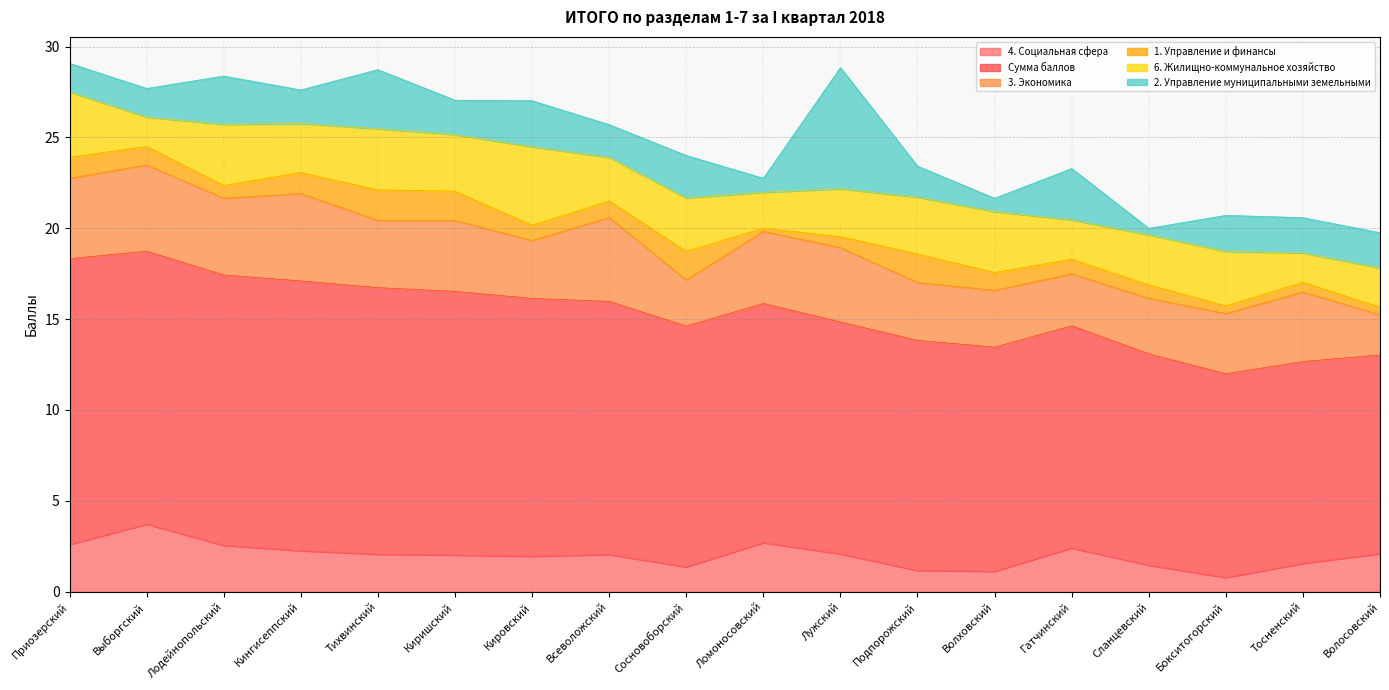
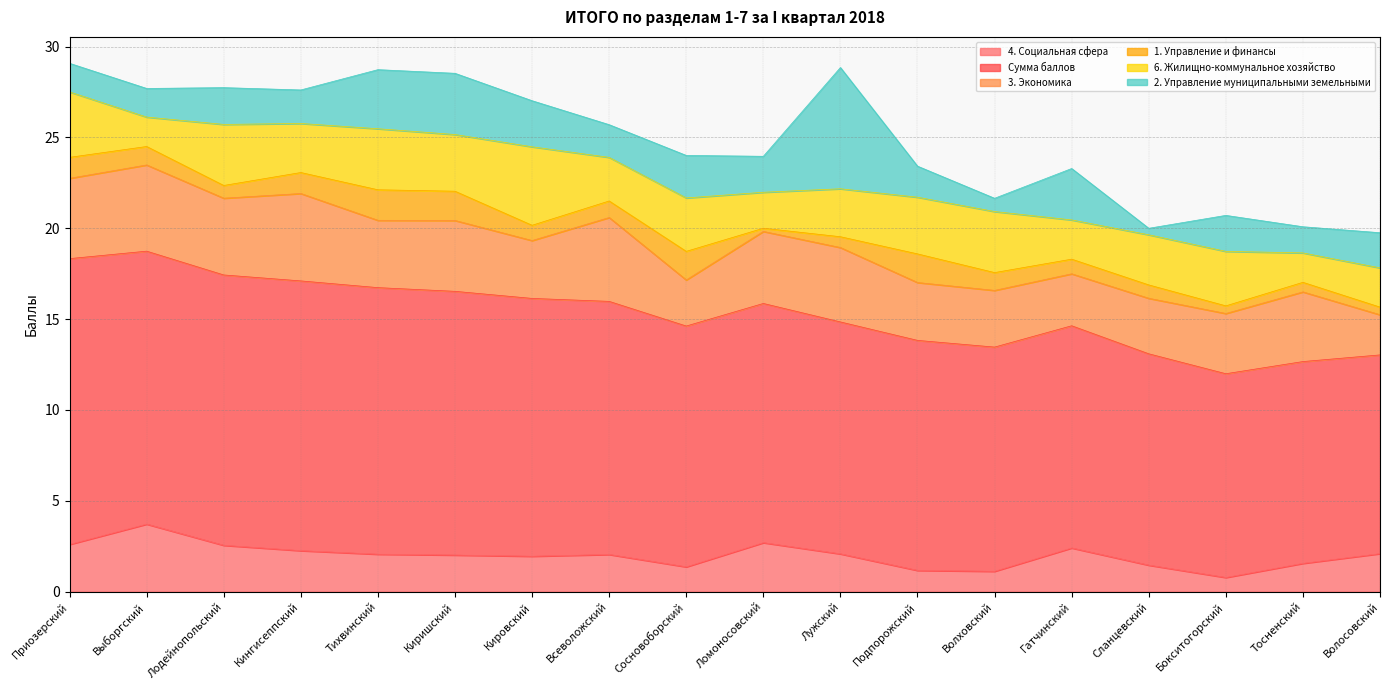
  {
    "2. Управление муниципальными земельными": {
      "Приозерский": 1.6,
      "Выборгский": 1.6,
-     "Лодейнопольский": 2.7,
+     "Лодейнопольский": 2.0,
      "Кингисеппский": 1.8,
      "Тихвинский": 3.3,
-     "Киришский": 1.9,
+     "Киришский": 3.4,
      "Кировский": 2.5,
      "Всеволожский": 1.8,
      "Сосновоборский": 2.3,
-     "Ломоносовский": 0.8,
+     "Ломоносовский": 2.0,
      "Лужский": 6.7,
      "Подпорожский": 1.7,
      "Волховский": 0.7,
      "Гатчинский": 2.8,
      "Сланцевский": 0.4,
      "Бокситогорский": 2.0,
-     "Тосненский": 1.9,
+     "Тосненский": 1.4,
      "Волосовский": 1.9
    }
  }
